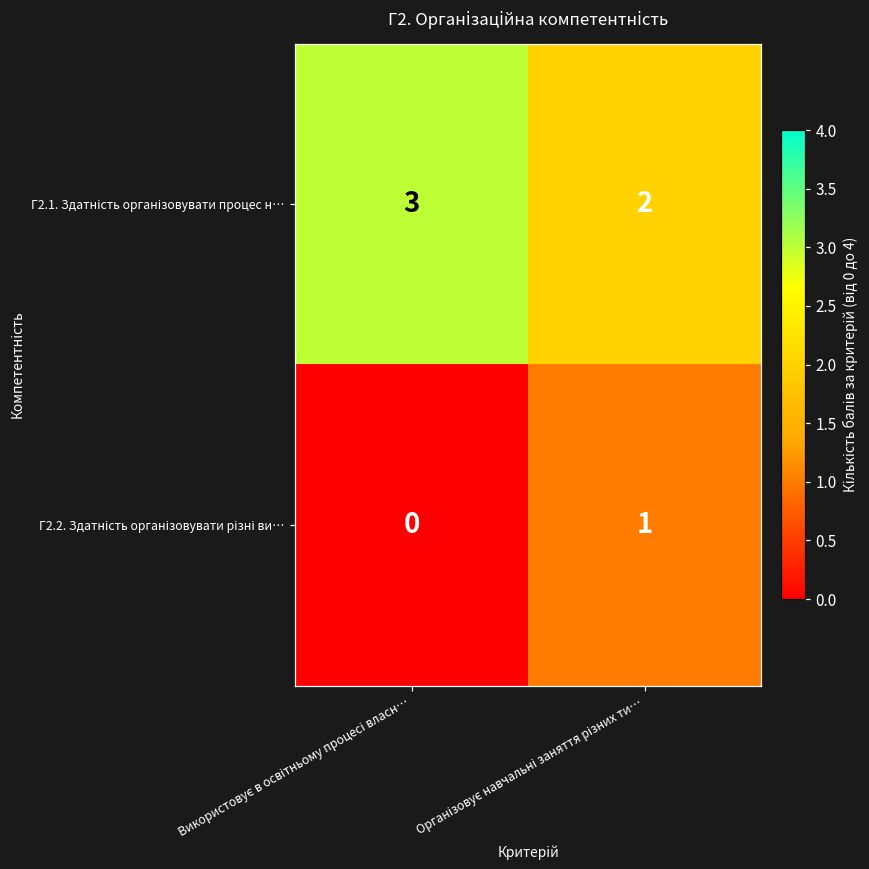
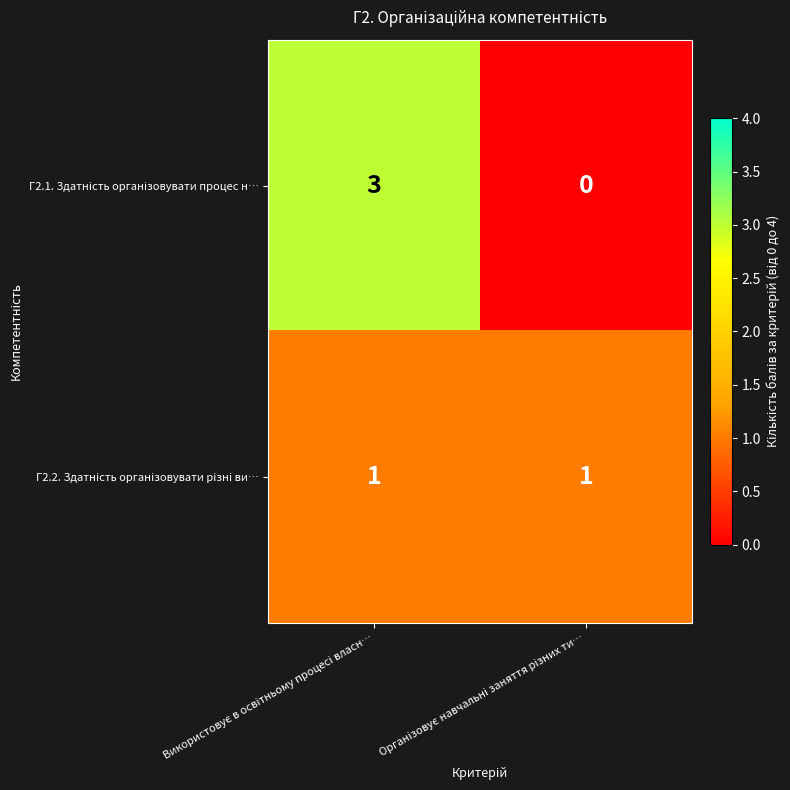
  {
    "Г2.1. Здатність організовувати процес н…": {
      "Використовує в освітньому процесі власн…": 3,
-     "Організовує навчальні заняття різних ти…": 2
+     "Організовує навчальні заняття різних ти…": 0
    },
    "Г2.2. Здатність організовувати різні ви…": {
-     "Використовує в освітньому процесі власн…": 0,
+     "Використовує в освітньому процесі власн…": 1,
      "Організовує навчальні заняття різних ти…": 1
    }
  }
